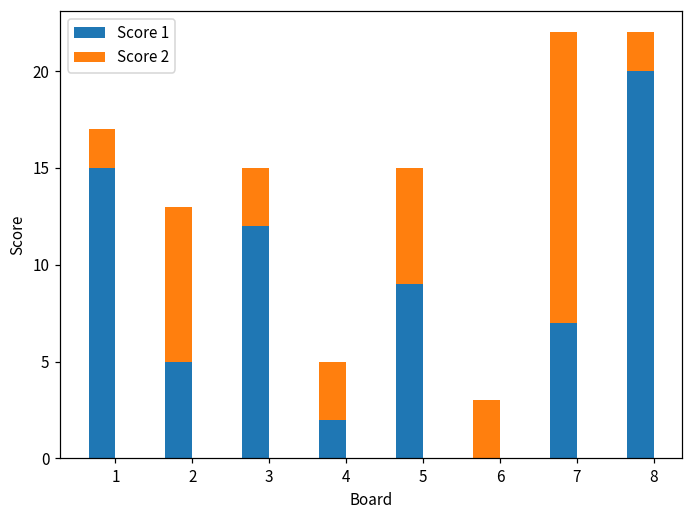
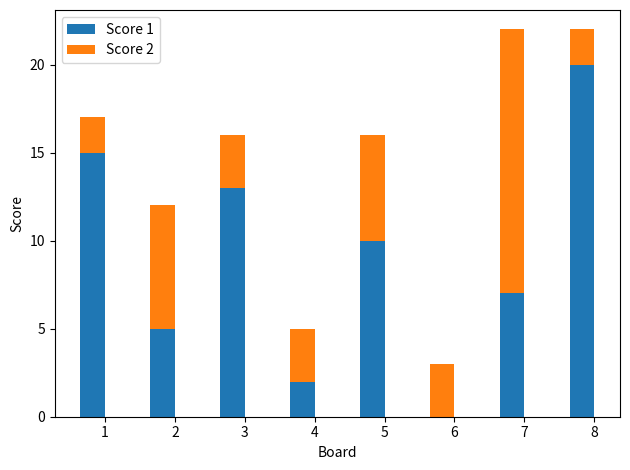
  {
    "Score 1": {
      "1": 15,
      "2": 5,
-     "3": 12,
+     "3": 13,
      "4": 2,
-     "5": 9,
+     "5": 10,
      "6": 0,
      "7": 7,
      "8": 20
    },
    "Score 2": {
      "1": 2,
-     "2": 8,
+     "2": 7,
      "3": 3,
      "4": 3,
      "5": 6,
      "6": 3,
      "7": 15,
      "8": 2
    }
  }
